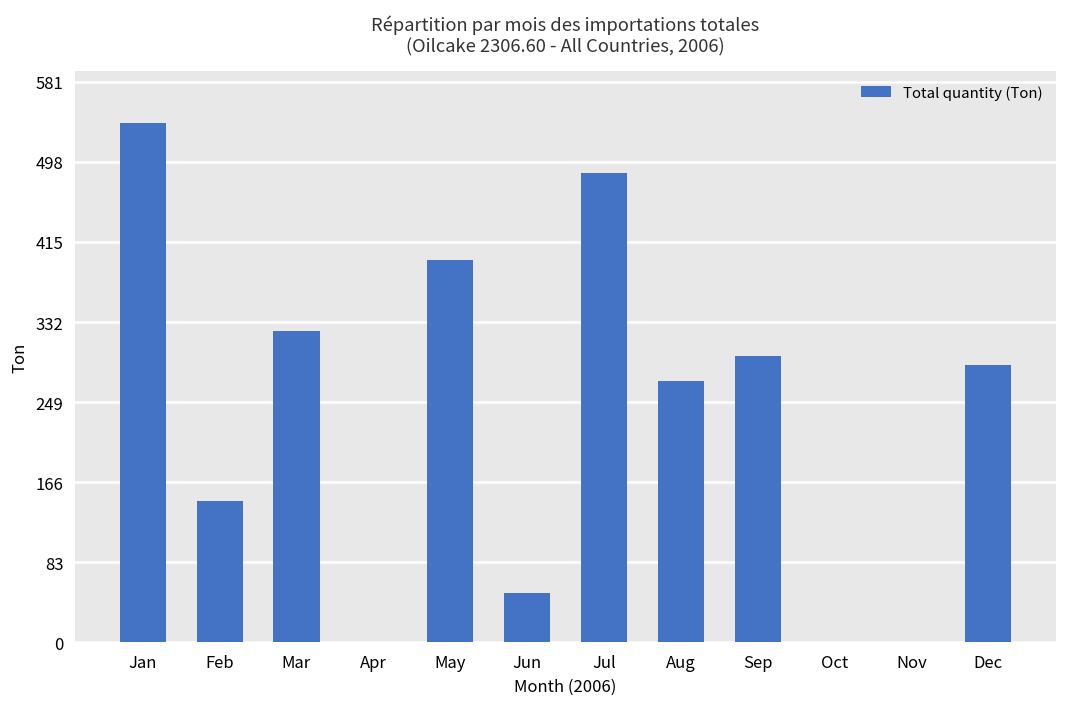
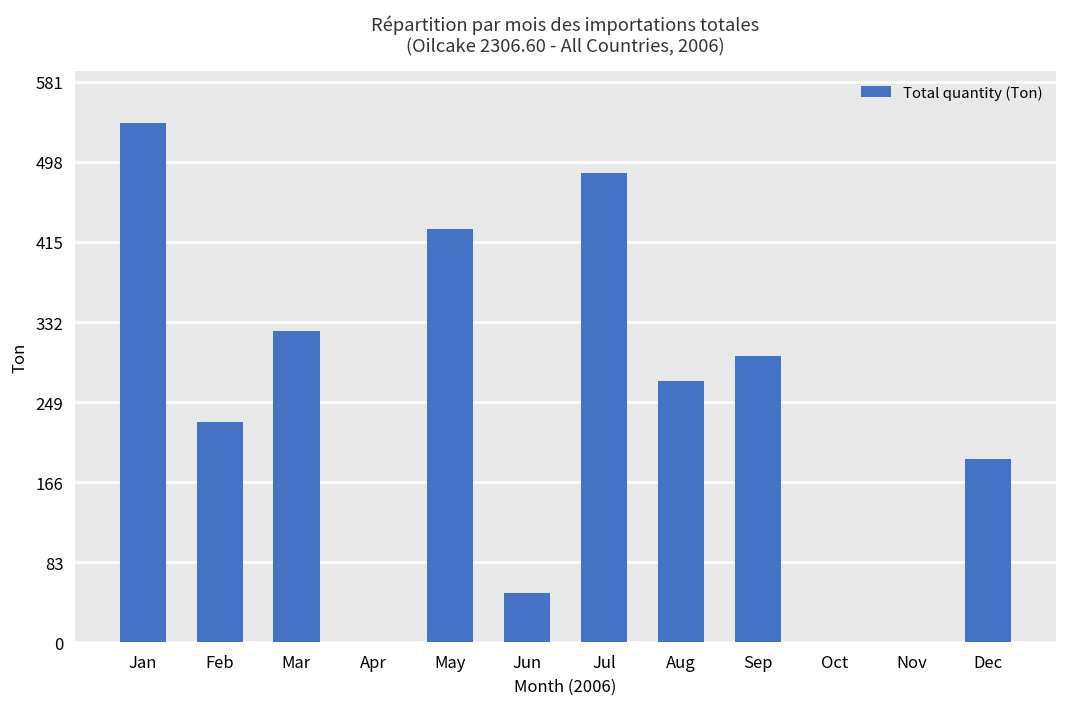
  {
    "Jan": 540,
-   "Feb": 150,
+   "Feb": 230,
    "Mar": 320,
    "Apr": 0,
-   "May": 400,
+   "May": 430,
    "Jun": 50,
    "Jul": 490,
    "Aug": 270,
    "Sep": 300,
    "Oct": 0,
    "Nov": 0,
-   "Dec": 290
+   "Dec": 190
  }
